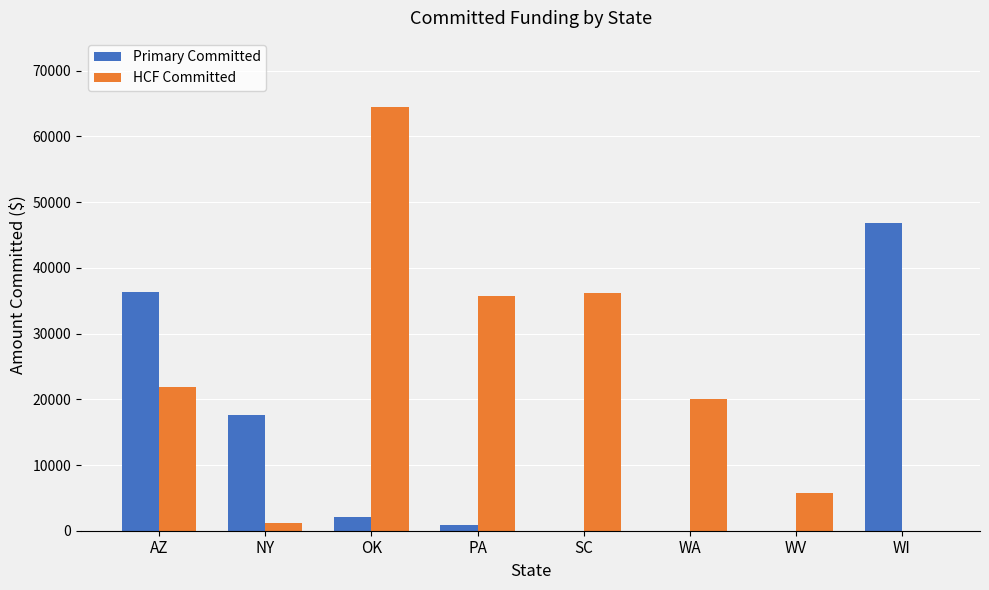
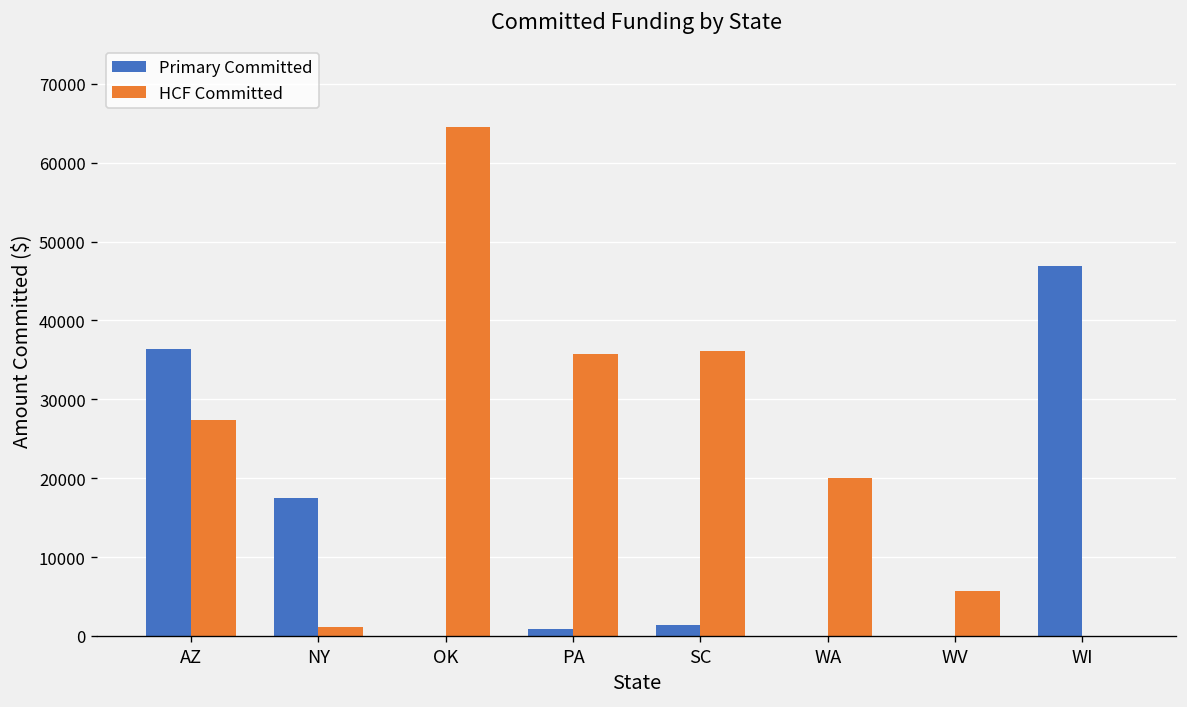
  {
    "Primary Committed": {
      "AZ": 36000,
      "NY": 18000,
-     "OK": 2000,
+     "OK": 0,
      "PA": 1000,
-     "SC": 0,
+     "SC": 1000,
      "WA": 0,
      "WV": 0,
      "WI": 47000
    },
    "HCF Committed": {
-     "AZ": 22000,
+     "AZ": 27000,
      "NY": 1000,
      "OK": 65000,
      "PA": 36000,
      "SC": 36000,
      "WA": 20000,
      "WV": 6000,
      "WI": 0
    }
  }
